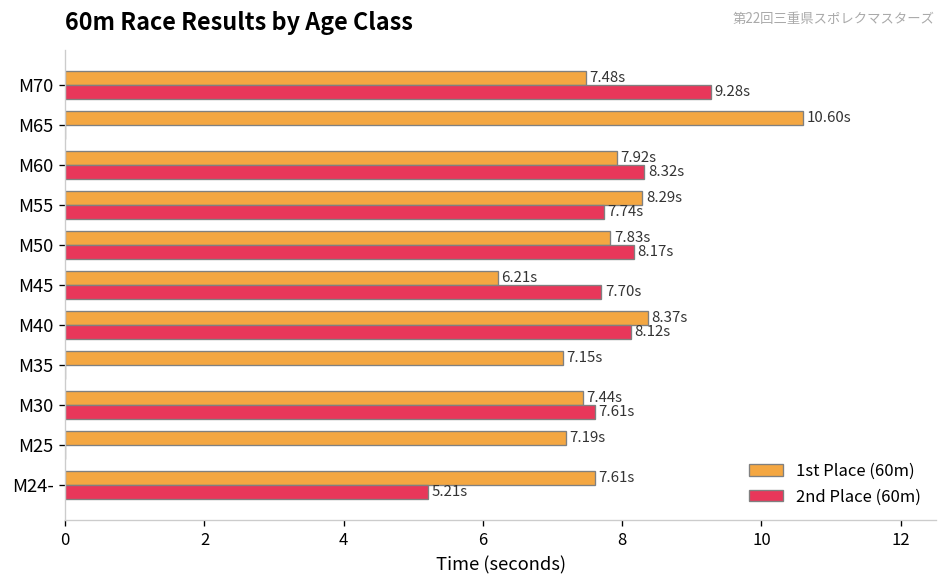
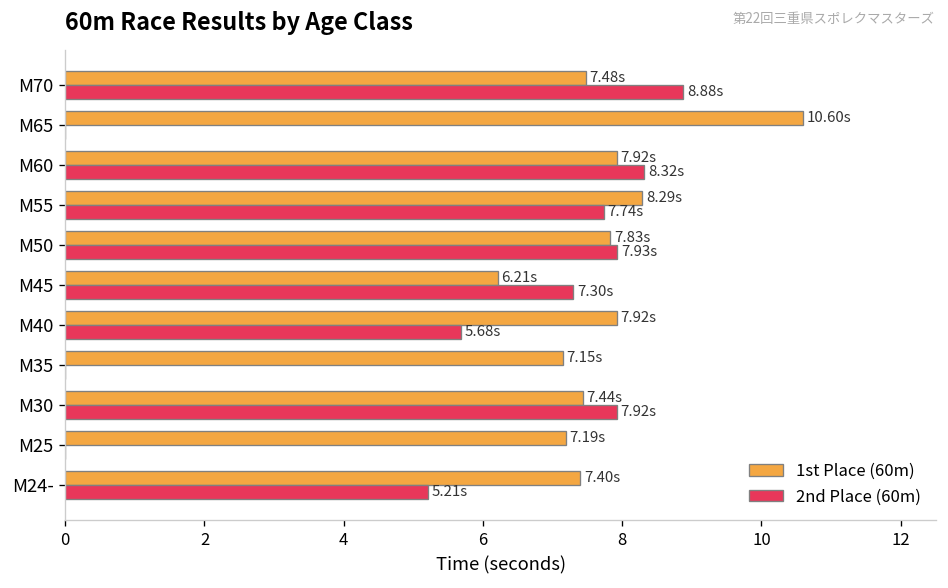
  {
    "1st Place (60m)": {
      "M70": "7.48s",
      "M65": "10.60s",
      "M60": "7.92s",
      "M55": "8.29s",
      "M50": "7.83s",
      "M45": "6.21s",
-     "M40": "8.37s",
+     "M40": "7.92s",
      "M35": "7.15s",
      "M30": "7.44s",
      "M25": "7.19s",
-     "M24-": "7.61s"
+     "M24-": "7.40s"
    },
    "2nd Place (60m)": {
-     "M70": "9.28s",
+     "M70": "8.88s",
      "M60": "8.32s",
      "M55": "7.74s",
-     "M50": "8.17s",
-     "M45": "7.70s",
-     "M40": "8.12s",
-     "M30": "7.61s",
+     "M50": "7.93s",
+     "M45": "7.30s",
+     "M40": "5.68s",
+     "M30": "7.92s",
      "M24-": "5.21s"
    }
  }
